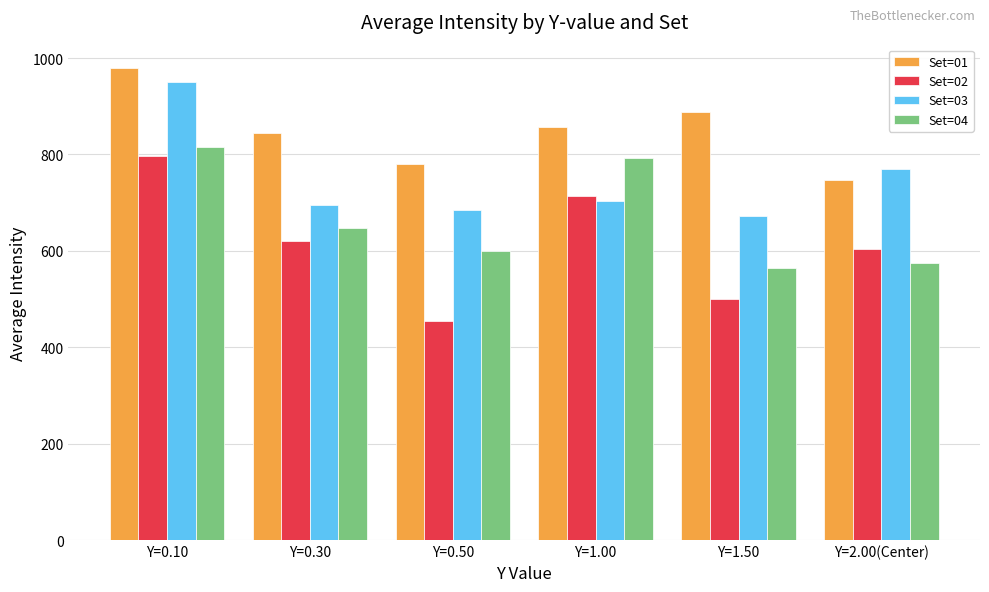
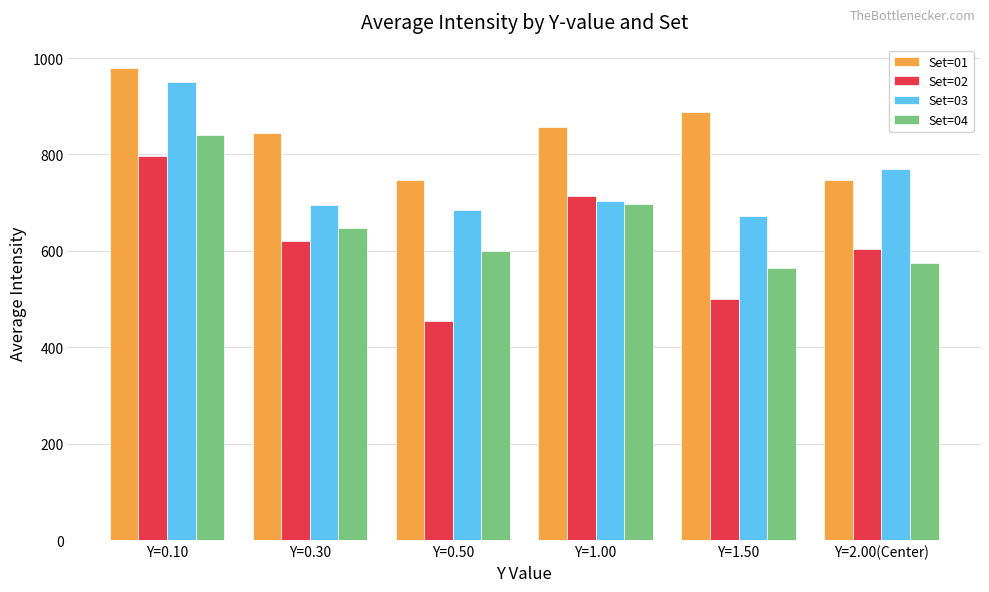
  {
    "Set=01": {
      "Y=0.10": 980,
      "Y=0.30": 840,
-     "Y=0.50": 780,
+     "Y=0.50": 750,
      "Y=1.00": 860,
      "Y=1.50": 890,
      "Y=2.00(Center)": 750
    },
    "Set=02": {
      "Y=0.10": 800,
      "Y=0.30": 620,
      "Y=0.50": 460,
      "Y=1.00": 710,
      "Y=1.50": 500,
      "Y=2.00(Center)": 600
    },
    "Set=03": {
      "Y=0.10": 950,
      "Y=0.30": 690,
      "Y=0.50": 680,
      "Y=1.00": 700,
      "Y=1.50": 670,
      "Y=2.00(Center)": 770
    },
    "Set=04": {
-     "Y=0.10": 810,
+     "Y=0.10": 840,
      "Y=0.30": 650,
      "Y=0.50": 600,
-     "Y=1.00": 790,
+     "Y=1.00": 700,
      "Y=1.50": 560,
      "Y=2.00(Center)": 570
    }
  }
